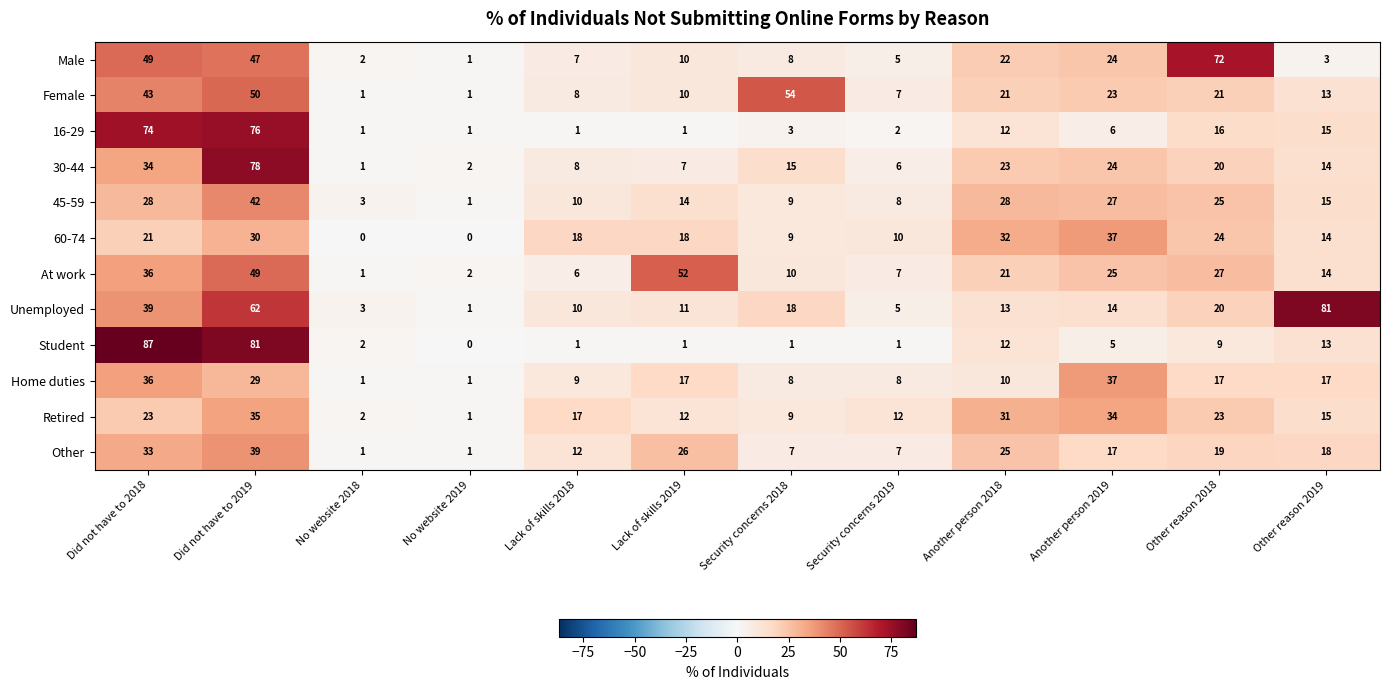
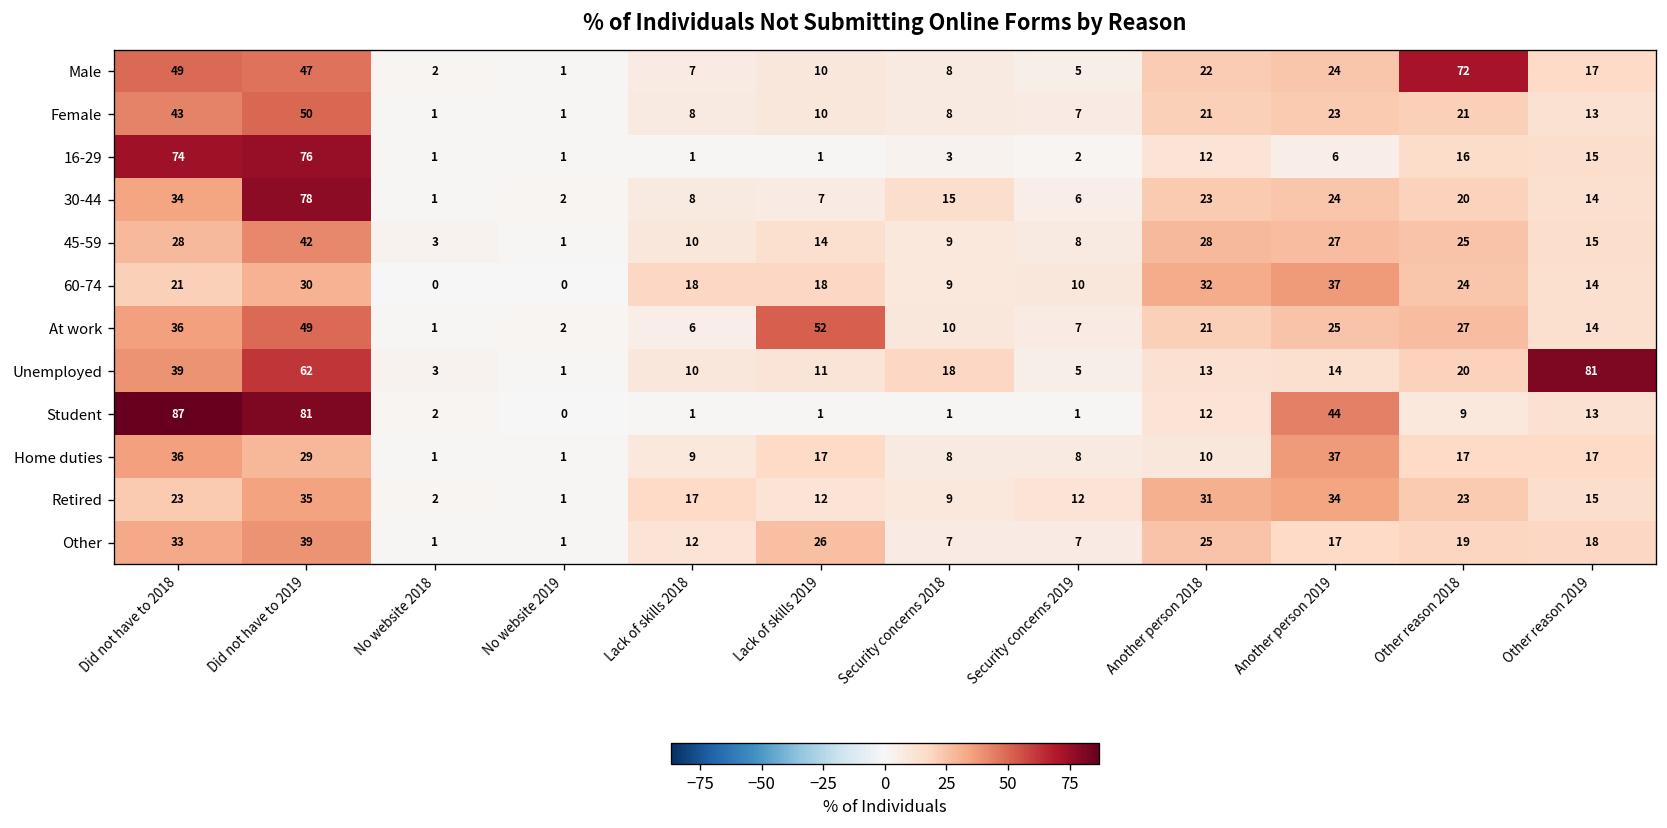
  {
    "Male": {
      "Did not have to 2018": 49,
      "Did not have to 2019": 47,
      "No website 2018": 2,
      "No website 2019": 1,
      "Lack of skills 2018": 7,
      "Lack of skills 2019": 10,
      "Security concerns 2018": 8,
      "Security concerns 2019": 5,
      "Another person 2018": 22,
      "Another person 2019": 24,
      "Other reason 2018": 72,
-     "Other reason 2019": 3
+     "Other reason 2019": 17
    },
    "Female": {
      "Did not have to 2018": 43,
      "Did not have to 2019": 50,
      "No website 2018": 1,
      "No website 2019": 1,
      "Lack of skills 2018": 8,
      "Lack of skills 2019": 10,
-     "Security concerns 2018": 54,
+     "Security concerns 2018": 8,
      "Security concerns 2019": 7,
      "Another person 2018": 21,
      "Another person 2019": 23,
      "Other reason 2018": 21,
      "Other reason 2019": 13
    },
    "16-29": {
      "Did not have to 2018": 74,
      "Did not have to 2019": 76,
      "No website 2018": 1,
      "No website 2019": 1,
      "Lack of skills 2018": 1,
      "Lack of skills 2019": 1,
      "Security concerns 2018": 3,
      "Security concerns 2019": 2,
      "Another person 2018": 12,
      "Another person 2019": 6,
      "Other reason 2018": 16,
      "Other reason 2019": 15
    },
    "30-44": {
      "Did not have to 2018": 34,
      "Did not have to 2019": 78,
      "No website 2018": 1,
      "No website 2019": 2,
      "Lack of skills 2018": 8,
      "Lack of skills 2019": 7,
      "Security concerns 2018": 15,
      "Security concerns 2019": 6,
      "Another person 2018": 23,
      "Another person 2019": 24,
      "Other reason 2018": 20,
      "Other reason 2019": 14
    },
    "45-59": {
      "Did not have to 2018": 28,
      "Did not have to 2019": 42,
      "No website 2018": 3,
      "No website 2019": 1,
      "Lack of skills 2018": 10,
      "Lack of skills 2019": 14,
      "Security concerns 2018": 9,
      "Security concerns 2019": 8,
      "Another person 2018": 28,
      "Another person 2019": 27,
      "Other reason 2018": 25,
      "Other reason 2019": 15
    },
    "60-74": {
      "Did not have to 2018": 21,
      "Did not have to 2019": 30,
      "No website 2018": 0,
      "No website 2019": 0,
      "Lack of skills 2018": 18,
      "Lack of skills 2019": 18,
      "Security concerns 2018": 9,
      "Security concerns 2019": 10,
      "Another person 2018": 32,
      "Another person 2019": 37,
      "Other reason 2018": 24,
      "Other reason 2019": 14
    },
    "At work": {
      "Did not have to 2018": 36,
      "Did not have to 2019": 49,
      "No website 2018": 1,
      "No website 2019": 2,
      "Lack of skills 2018": 6,
      "Lack of skills 2019": 52,
      "Security concerns 2018": 10,
      "Security concerns 2019": 7,
      "Another person 2018": 21,
      "Another person 2019": 25,
      "Other reason 2018": 27,
      "Other reason 2019": 14
    },
    "Unemployed": {
      "Did not have to 2018": 39,
      "Did not have to 2019": 62,
      "No website 2018": 3,
      "No website 2019": 1,
      "Lack of skills 2018": 10,
      "Lack of skills 2019": 11,
      "Security concerns 2018": 18,
      "Security concerns 2019": 5,
      "Another person 2018": 13,
      "Another person 2019": 14,
      "Other reason 2018": 20,
      "Other reason 2019": 81
    },
    "Student": {
      "Did not have to 2018": 87,
      "Did not have to 2019": 81,
      "No website 2018": 2,
      "No website 2019": 0,
      "Lack of skills 2018": 1,
      "Lack of skills 2019": 1,
      "Security concerns 2018": 1,
      "Security concerns 2019": 1,
      "Another person 2018": 12,
-     "Another person 2019": 5,
+     "Another person 2019": 44,
      "Other reason 2018": 9,
      "Other reason 2019": 13
    },
    "Home duties": {
      "Did not have to 2018": 36,
      "Did not have to 2019": 29,
      "No website 2018": 1,
      "No website 2019": 1,
      "Lack of skills 2018": 9,
      "Lack of skills 2019": 17,
      "Security concerns 2018": 8,
      "Security concerns 2019": 8,
      "Another person 2018": 10,
      "Another person 2019": 37,
      "Other reason 2018": 17,
      "Other reason 2019": 17
    },
    "Retired": {
      "Did not have to 2018": 23,
      "Did not have to 2019": 35,
      "No website 2018": 2,
      "No website 2019": 1,
      "Lack of skills 2018": 17,
      "Lack of skills 2019": 12,
      "Security concerns 2018": 9,
      "Security concerns 2019": 12,
      "Another person 2018": 31,
      "Another person 2019": 34,
      "Other reason 2018": 23,
      "Other reason 2019": 15
    },
    "Other": {
      "Did not have to 2018": 33,
      "Did not have to 2019": 39,
      "No website 2018": 1,
      "No website 2019": 1,
      "Lack of skills 2018": 12,
      "Lack of skills 2019": 26,
      "Security concerns 2018": 7,
      "Security concerns 2019": 7,
      "Another person 2018": 25,
      "Another person 2019": 17,
      "Other reason 2018": 19,
      "Other reason 2019": 18
    }
  }
